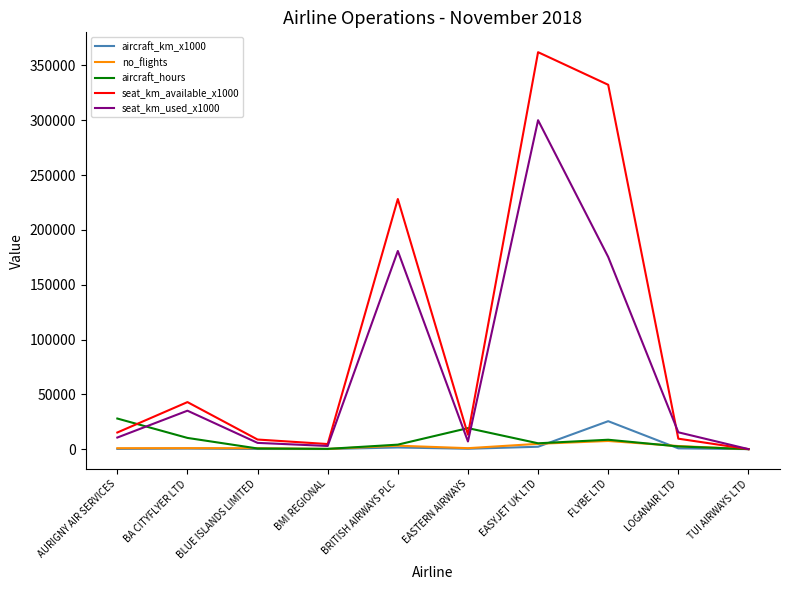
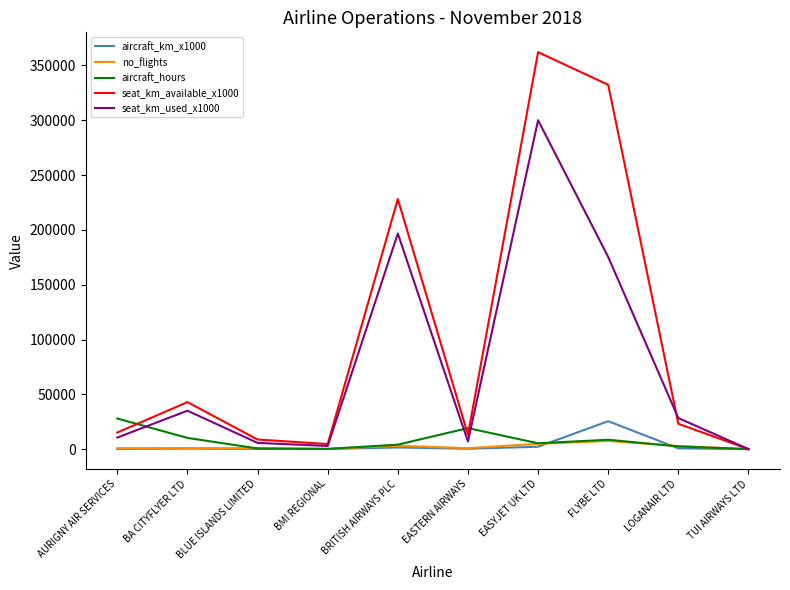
  {
    "aircraft_km_x1000": {
      "EASYJET UK LTD": 2000,
      "FLYBE LTD": 25000
    },
    "aircraft_hours": {
      "AURIGNY AIR SERVICES": 28000,
      "BA CITYFLYER LTD": 10000,
      "EASTERN AIRWAYS": 19000
    },
    "seat_km_available_x1000": {
      "AURIGNY AIR SERVICES": 15000,
      "BA CITYFLYER LTD": 43000,
      "BLUE ISLANDS LIMITED": 9000,
      "BRITISH AIRWAYS PLC": 228000,
      "EASTERN AIRWAYS": 13000,
      "EASYJET UK LTD": 362000,
      "FLYBE LTD": 332000,
-     "LOGANAIR LTD": 10000
+     "LOGANAIR LTD": 23000
    },
    "seat_km_used_x1000": {
      "AURIGNY AIR SERVICES": 11000,
      "BA CITYFLYER LTD": 35000,
      "BLUE ISLANDS LIMITED": 6000,
-     "BRITISH AIRWAYS PLC": 181000,
+     "BRITISH AIRWAYS PLC": 197000,
      "EASTERN AIRWAYS": 7000,
      "EASYJET UK LTD": 300000,
      "FLYBE LTD": 175000,
-     "LOGANAIR LTD": 15000
+     "LOGANAIR LTD": 28000
    }
  }
